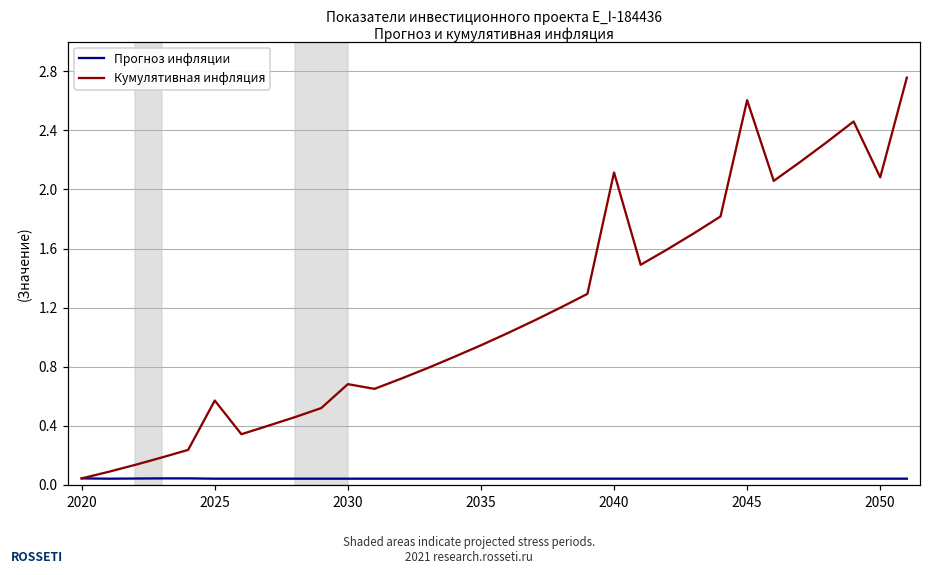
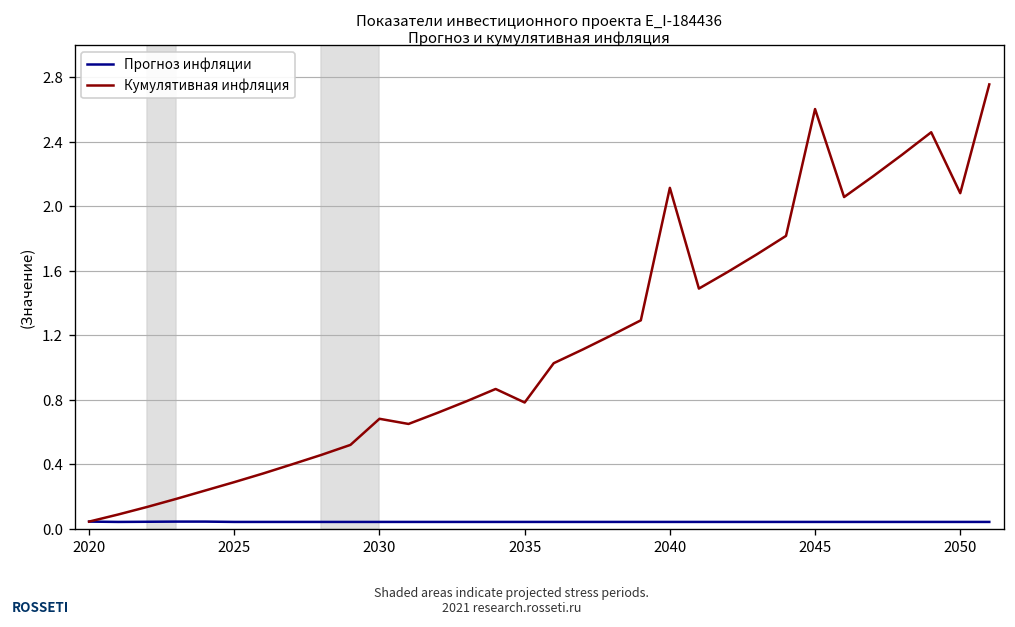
  {
    "Прогноз инфляции": {
      "2025": 0.04,
      "2030": 0.04,
      "2035": 0.04,
      "2040": 0.04,
      "2045": 0.04,
      "2050": 0.04
    },
    "Кумулятивная инфляция": {
-     "2025": 0.57,
+     "2025": 0.29,
      "2030": 0.68,
-     "2035": 0.95,
+     "2035": 0.78,
      "2040": 2.12,
      "2045": 2.60,
      "2050": 2.08
    }
  }
